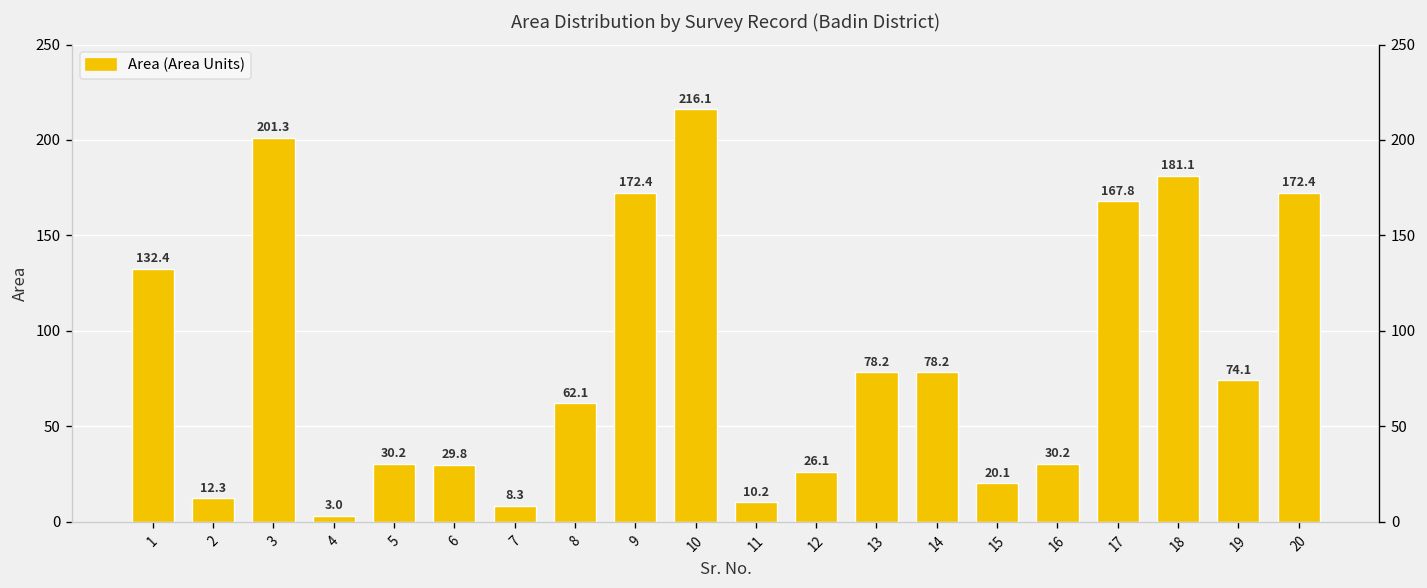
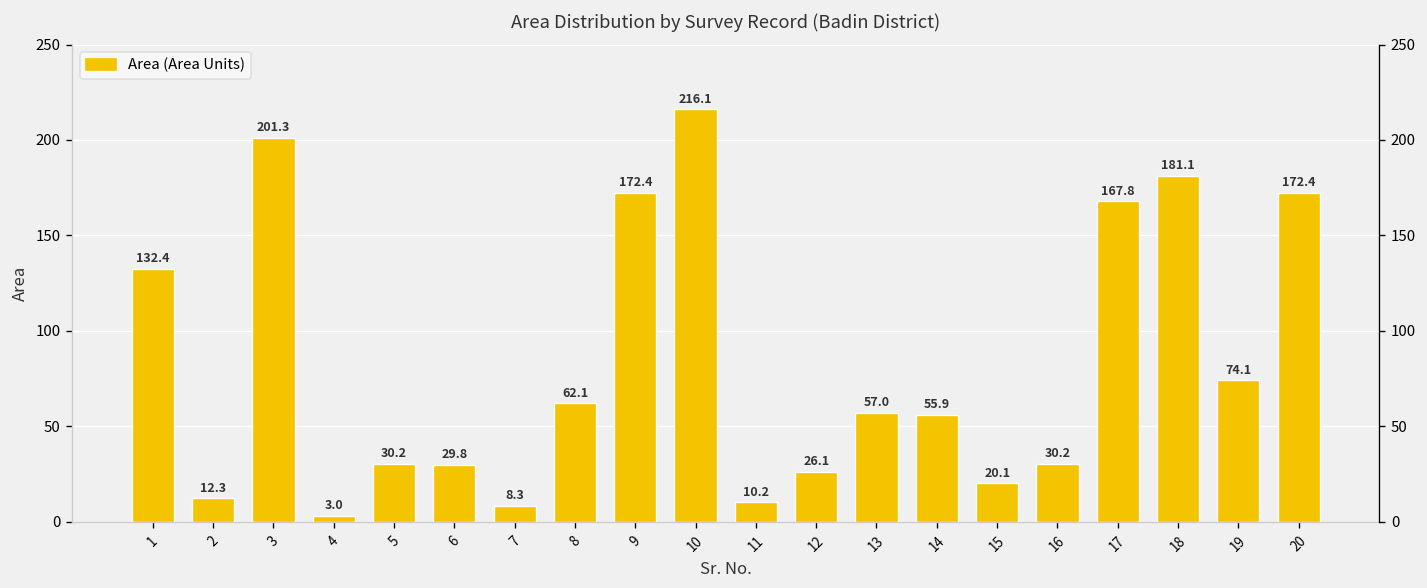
  {
    "1": 132.4,
    "2": 12.3,
    "3": 201.3,
    "4": 3.0,
    "5": 30.2,
    "6": 29.8,
    "7": 8.3,
    "8": 62.1,
    "9": 172.4,
    "10": 216.1,
    "11": 10.2,
    "12": 26.1,
-   "13": 78.2,
-   "14": 78.2,
+   "13": 57.0,
+   "14": 55.9,
    "15": 20.1,
    "16": 30.2,
    "17": 167.8,
    "18": 181.1,
    "19": 74.1,
    "20": 172.4
  }
